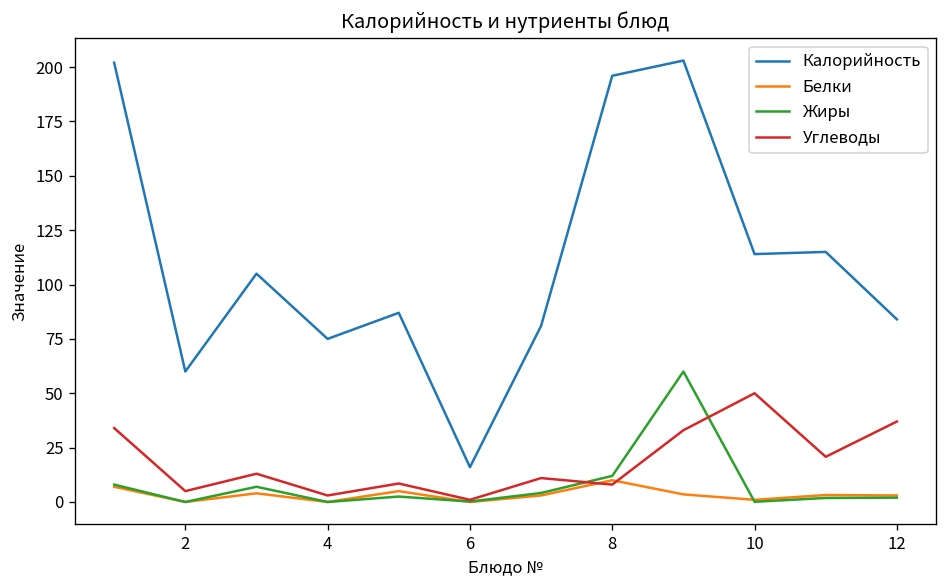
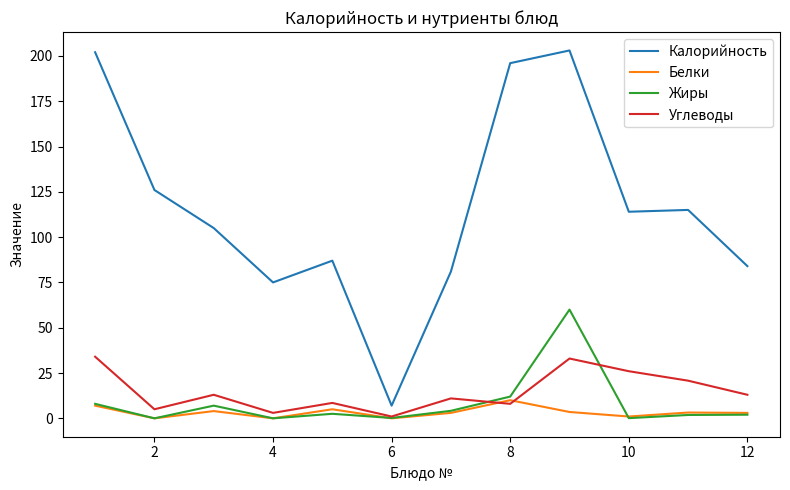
  {
    "Калорийность": {
-     "2": 60,
+     "2": 126,
      "4": 75,
-     "6": 16,
+     "6": 7,
      "8": 196,
      "10": 114,
      "12": 84
    },
    "Белки": {
      "8": 10
    },
    "Жиры": {
      "8": 12
    },
    "Углеводы": {
      "2": 5,
      "4": 3,
      "8": 8,
-     "10": 50,
-     "12": 37
+     "10": 26,
+     "12": 13
    }
  }
